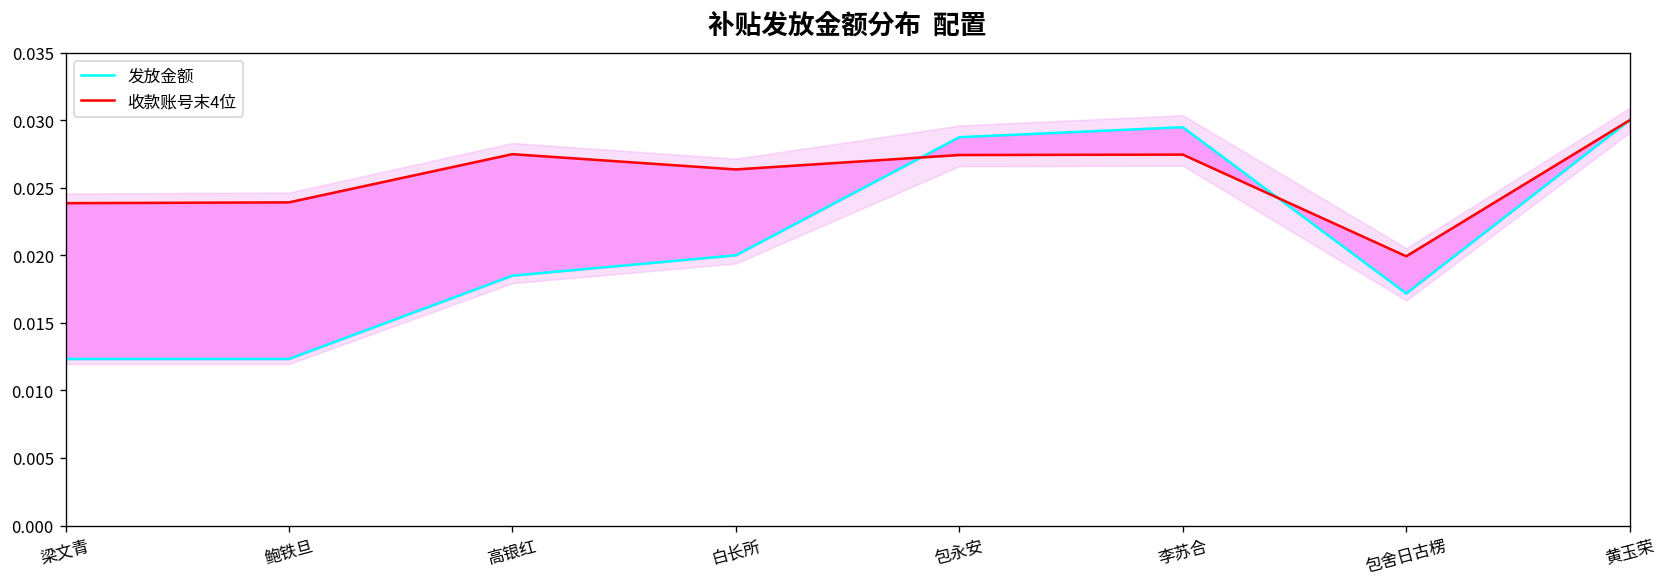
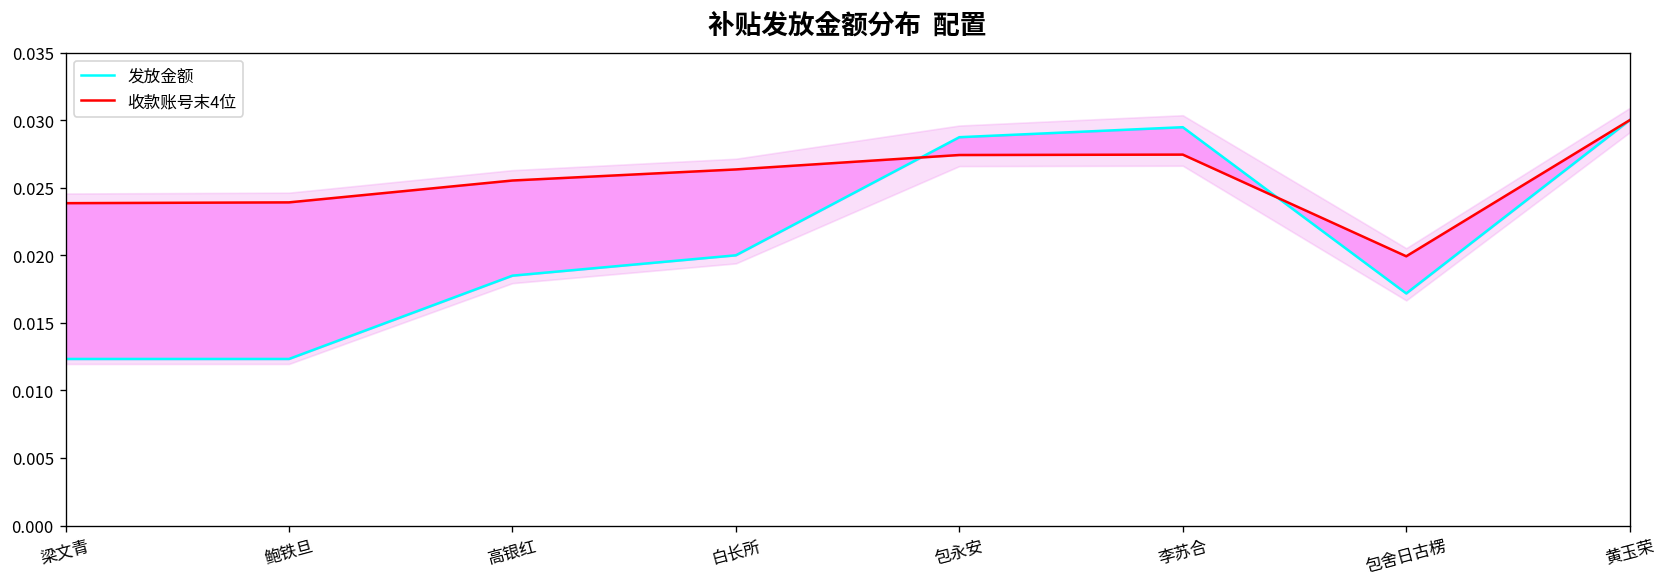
  {
    "发放金额": {
      "梁文青": 0.0123,
      "鲍铁旦": 0.0123,
      "高银红": 0.0185,
      "白长所": 0.0200,
      "包舍日古楞": 0.0172
    },
    "收款账号末4位": {
-     "高银红": 0.0275,
+     "高银红": 0.0255,
      "包永安": 0.0274,
      "李苏合": 0.0275
    }
  }
